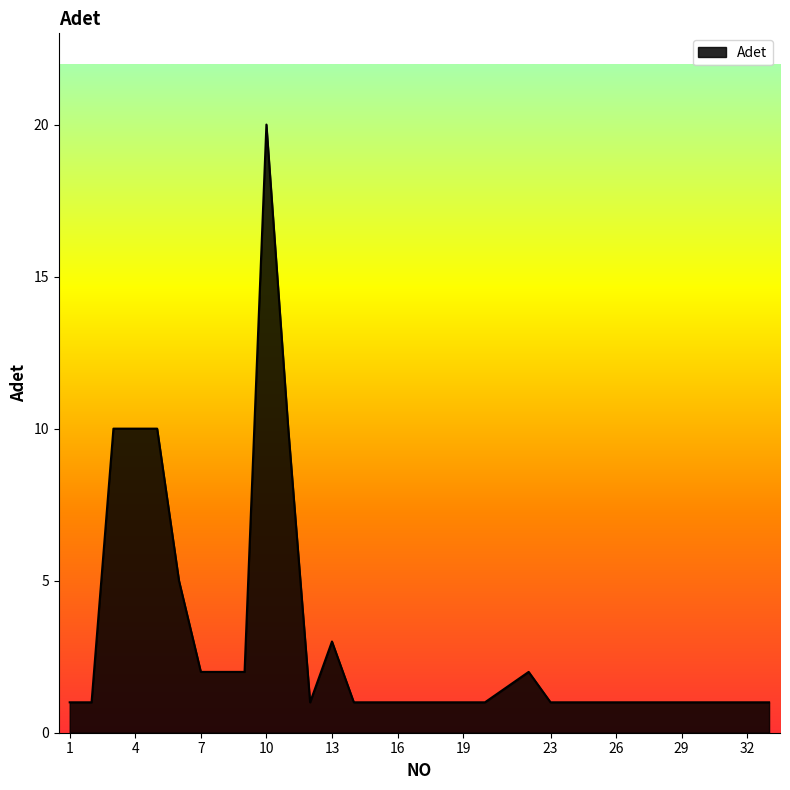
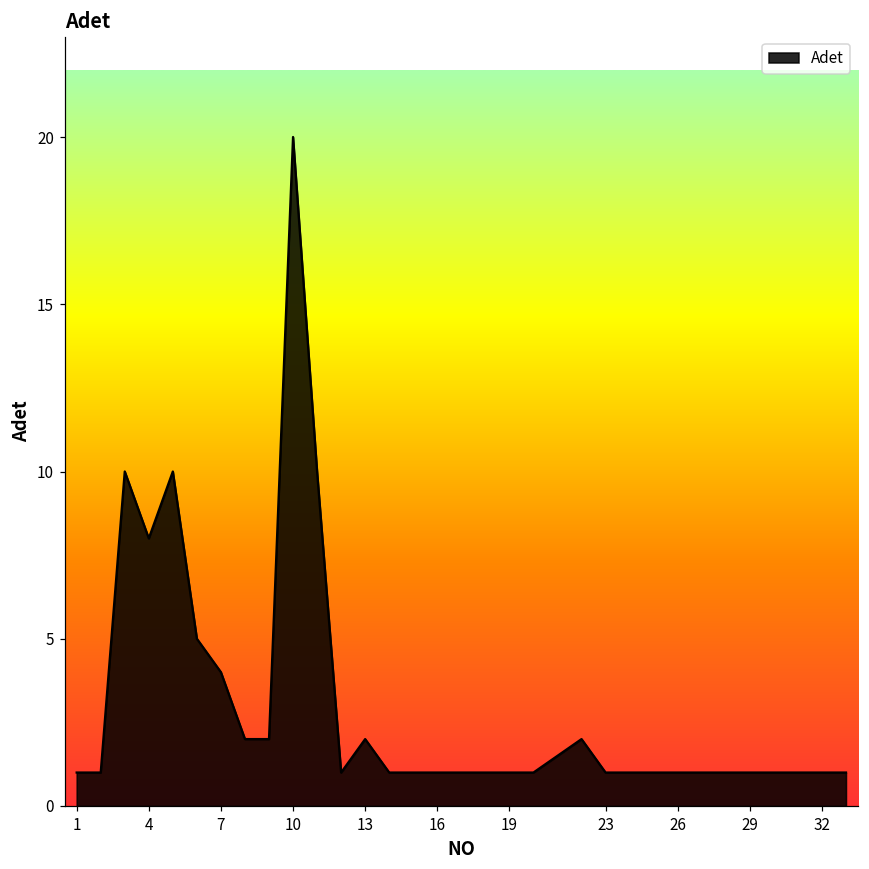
  {
    "1": 1,
-   "4": 10,
-   "7": 2,
+   "4": 8,
+   "7": 4,
    "10": 20,
-   "13": 3,
+   "13": 2,
    "16": 1,
    "19": 1,
    "23": 1,
    "26": 1,
    "29": 1,
    "32": 1
  }
